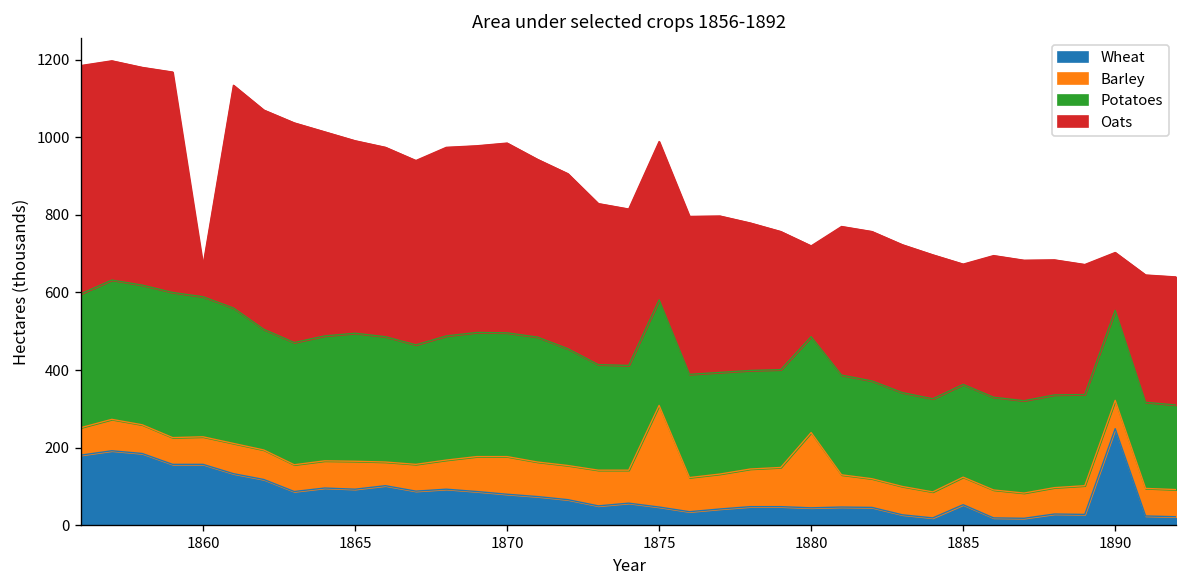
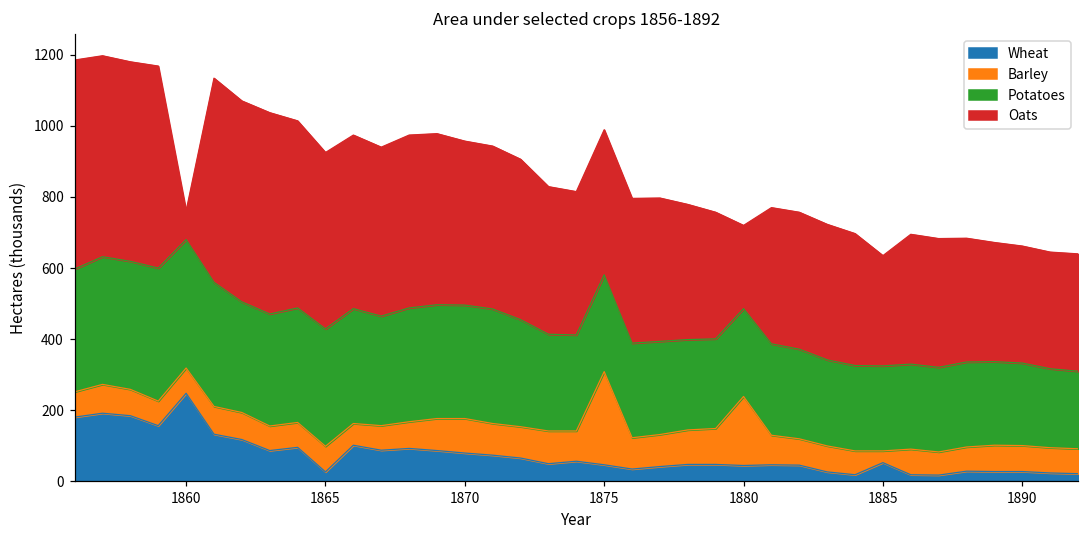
  {
    "Wheat": {
-     "1860": 160,
-     "1865": 90,
+     "1860": 250,
+     "1865": 30,
      "1870": 80,
      "1875": 50,
      "1880": 50,
      "1885": 50,
-     "1890": 250
+     "1890": 30
    },
    "Barley": {
      "1870": 180,
      "1875": 310,
      "1880": 240,
-     "1885": 70
+     "1885": 30
    },
    "Potatoes": {
      "1870": 500,
      "1875": 580,
      "1880": 490
    },
    "Oats": {
      "1860": 80,
      "1865": 500,
-     "1870": 490,
+     "1870": 460,
      "1875": 410,
      "1880": 230,
      "1885": 310,
-     "1890": 150
+     "1890": 330
    }
  }
